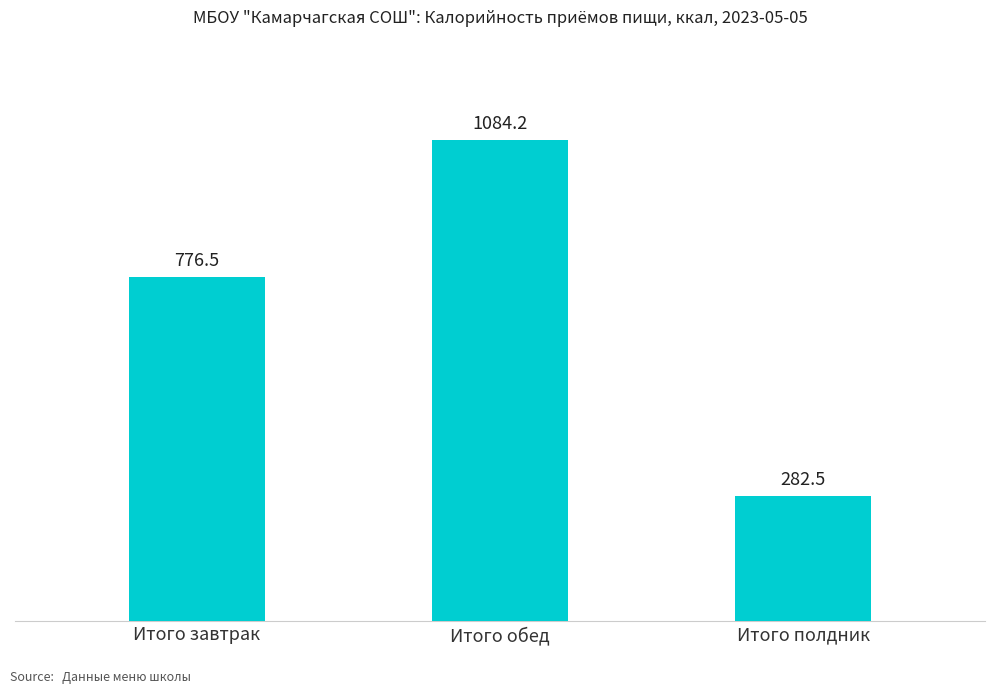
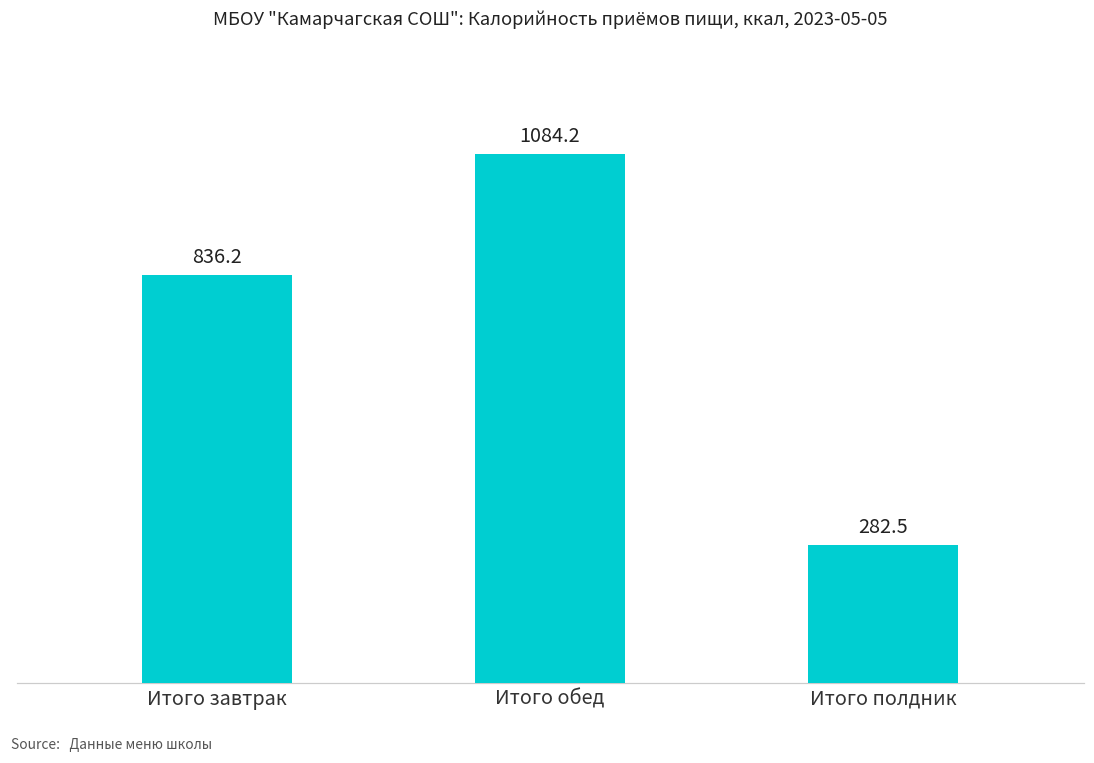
  {
-   "Итого завтрак": 776.5,
+   "Итого завтрак": 836.2,
    "Итого обед": 1084.2,
    "Итого полдник": 282.5
  }
